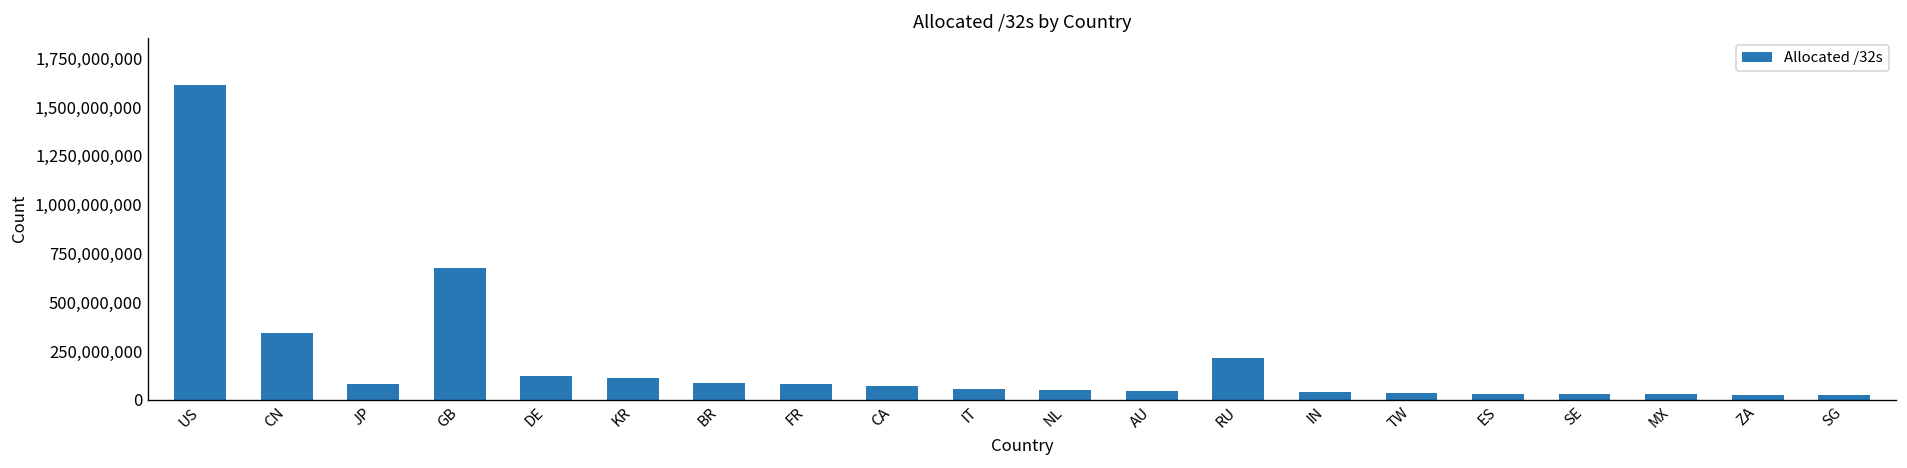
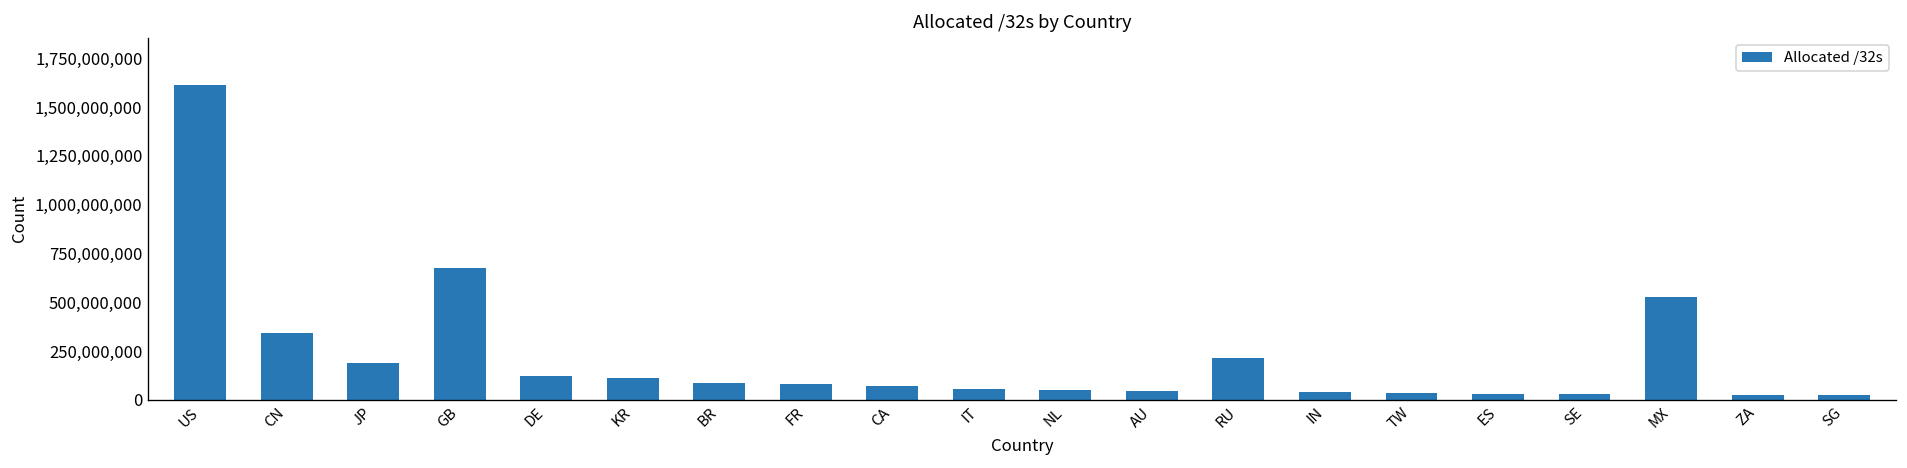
  {
    "US": "1,610,000,000",
    "CN": "340,000,000",
-   "JP": "80,000,000",
+   "JP": "190,000,000",
    "GB": "670,000,000",
    "DE": "120,000,000",
    "KR": "110,000,000",
    "BR": "90,000,000",
    "FR": "80,000,000",
    "CA": "70,000,000",
    "IT": "50,000,000",
    "NL": "50,000,000",
    "AU": "50,000,000",
    "RU": "210,000,000",
    "IN": "40,000,000",
    "TW": "40,000,000",
    "ES": "30,000,000",
    "SE": "30,000,000",
-   "MX": "30,000,000",
+   "MX": "530,000,000",
    "ZA": "30,000,000",
    "SG": "30,000,000"
  }
